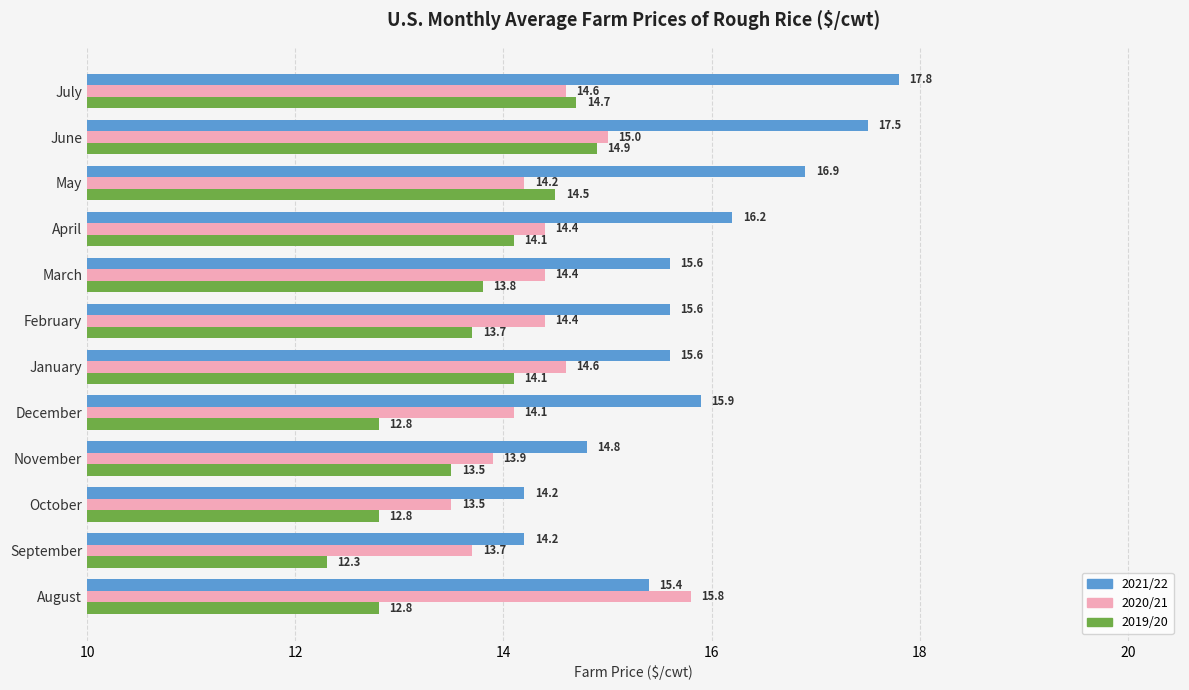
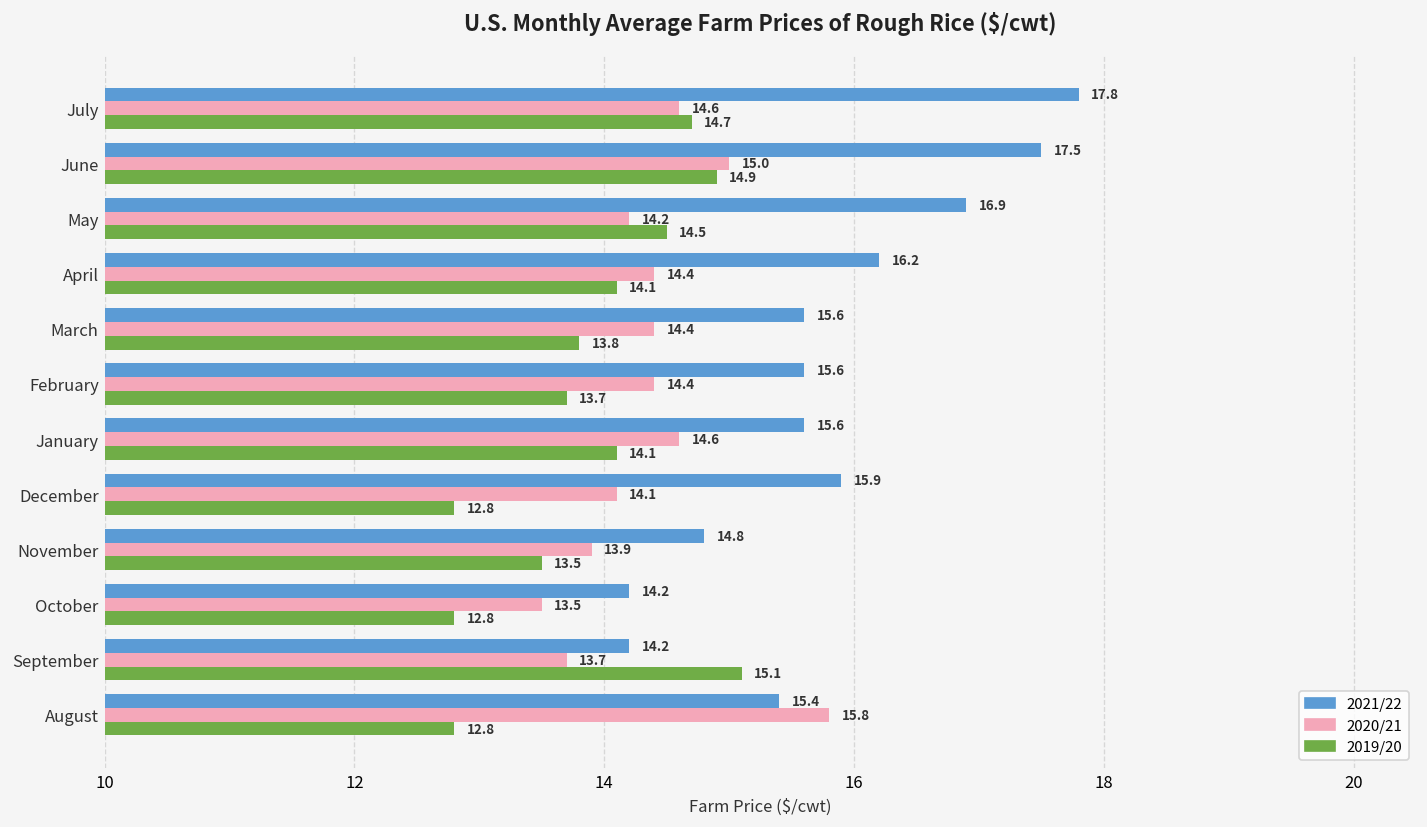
  {
    "2021/22": {
      "July": 17.8,
      "June": 17.5,
      "May": 16.9,
      "April": 16.2,
      "March": 15.6,
      "February": 15.6,
      "January": 15.6,
      "December": 15.9,
      "November": 14.8,
      "October": 14.2,
      "September": 14.2,
      "August": 15.4
    },
    "2020/21": {
      "July": 14.6,
      "June": 15.0,
      "May": 14.2,
      "April": 14.4,
      "March": 14.4,
      "February": 14.4,
      "January": 14.6,
      "December": 14.1,
      "November": 13.9,
      "October": 13.5,
      "September": 13.7,
      "August": 15.8
    },
    "2019/20": {
      "July": 14.7,
      "June": 14.9,
      "May": 14.5,
      "April": 14.1,
      "March": 13.8,
      "February": 13.7,
      "January": 14.1,
      "December": 12.8,
      "November": 13.5,
      "October": 12.8,
-     "September": 12.3,
+     "September": 15.1,
      "August": 12.8
    }
  }
